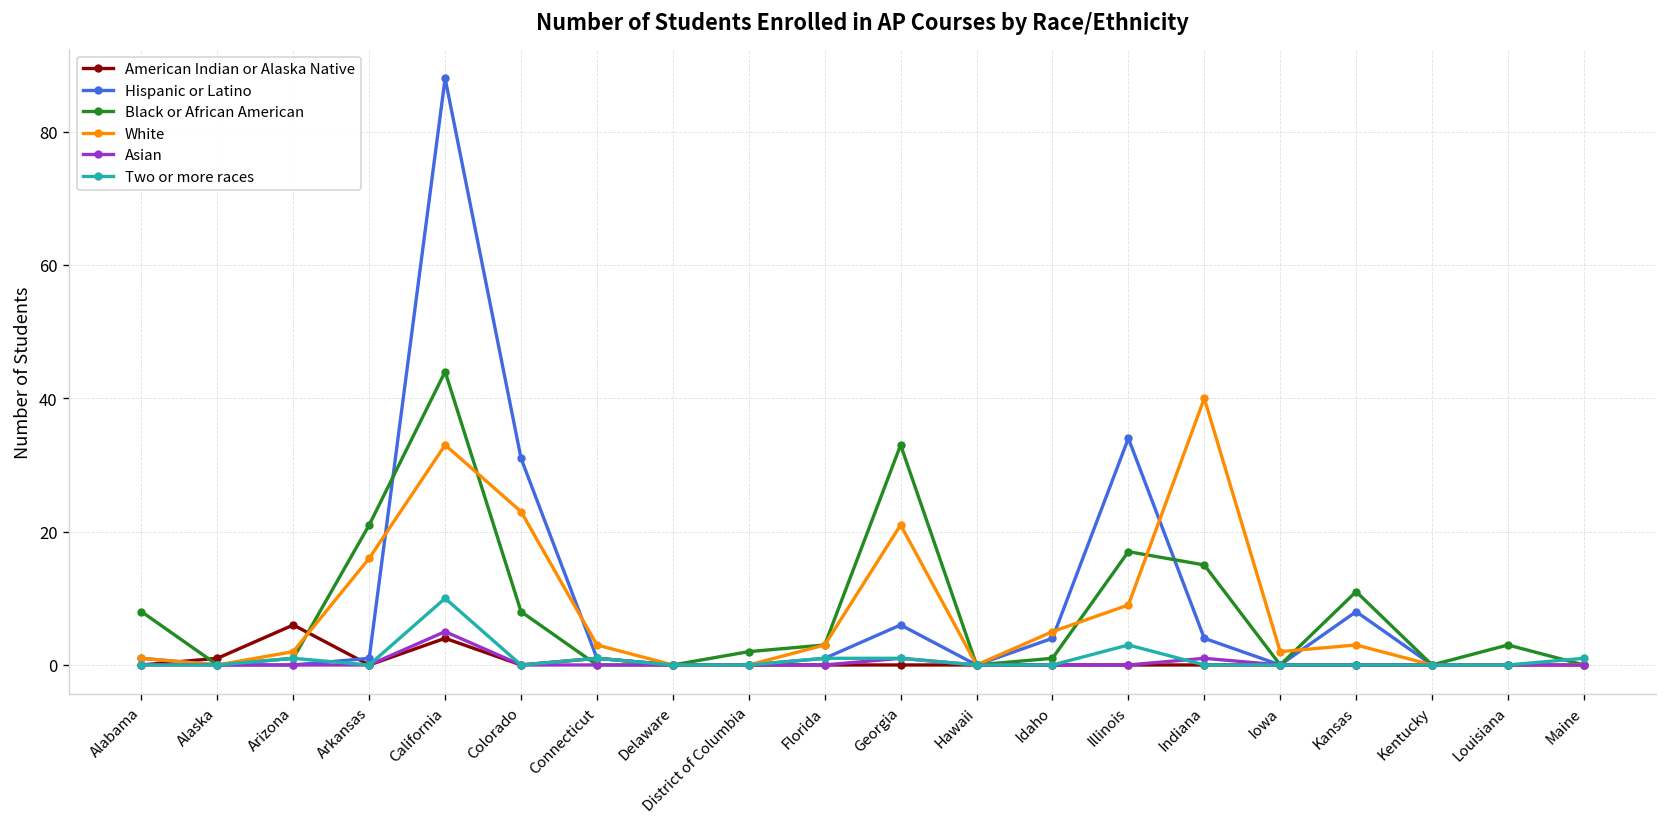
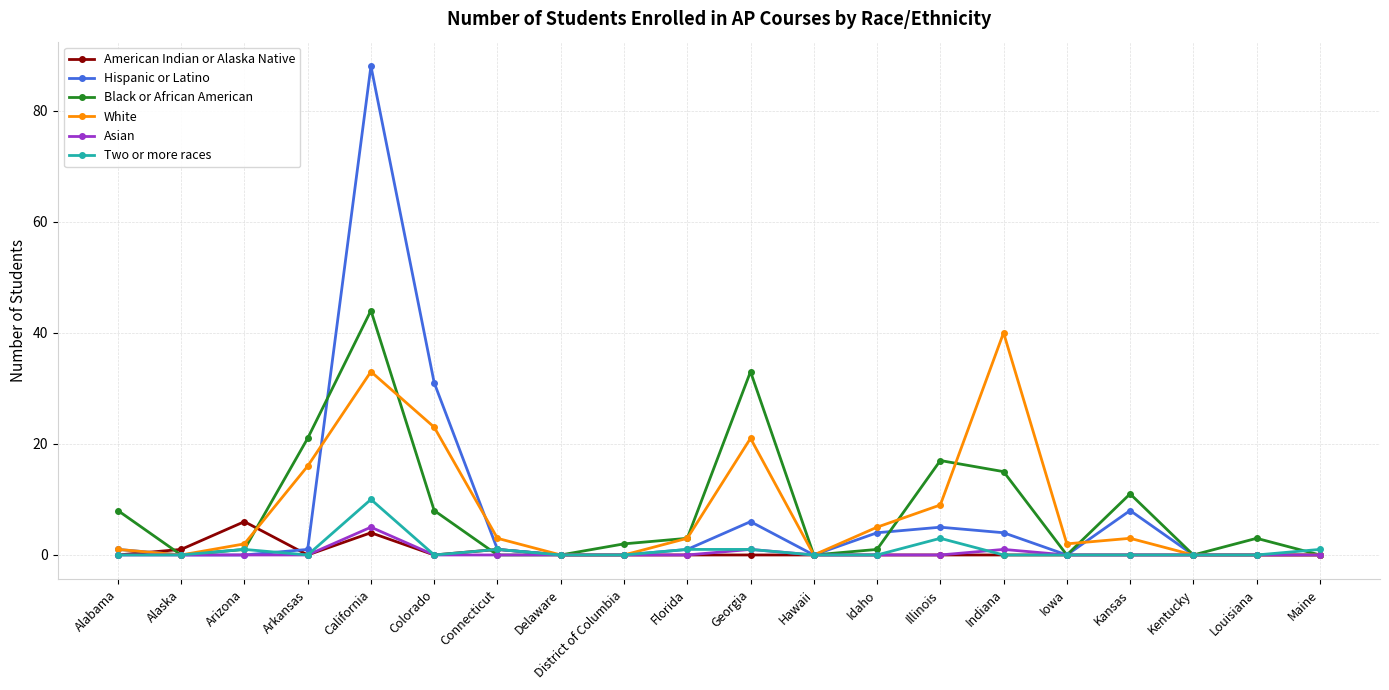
  {
    "American Indian or Alaska Native": {
      "Alaska": 1,
      "Arizona": 6,
      "California": 4,
      "Georgia": 0
    },
    "Hispanic or Latino": {
      "Arkansas": 1,
      "California": 88,
      "Colorado": 31,
      "Georgia": 6,
      "Idaho": 4,
-     "Illinois": 34,
+     "Illinois": 5,
      "Indiana": 4,
      "Kansas": 8
    },
    "Black or African American": {
      "Alabama": 8,
      "Arkansas": 21,
      "California": 44,
      "Colorado": 8,
      "District of Columbia": 2,
      "Georgia": 33,
      "Idaho": 1,
      "Illinois": 17,
      "Indiana": 15,
      "Kansas": 11,
      "Louisiana": 3
    },
    "White": {
      "Arizona": 2,
      "Arkansas": 16,
      "California": 33,
      "Colorado": 23,
      "Connecticut": 3,
      "Georgia": 21,
      "Idaho": 5,
      "Illinois": 9,
      "Indiana": 40,
      "Iowa": 2,
      "Kansas": 3
    },
    "Asian": {
      "California": 5,
      "Indiana": 1
    },
    "Two or more races": {
      "California": 10,
      "Illinois": 3,
      "Maine": 1
    }
  }
